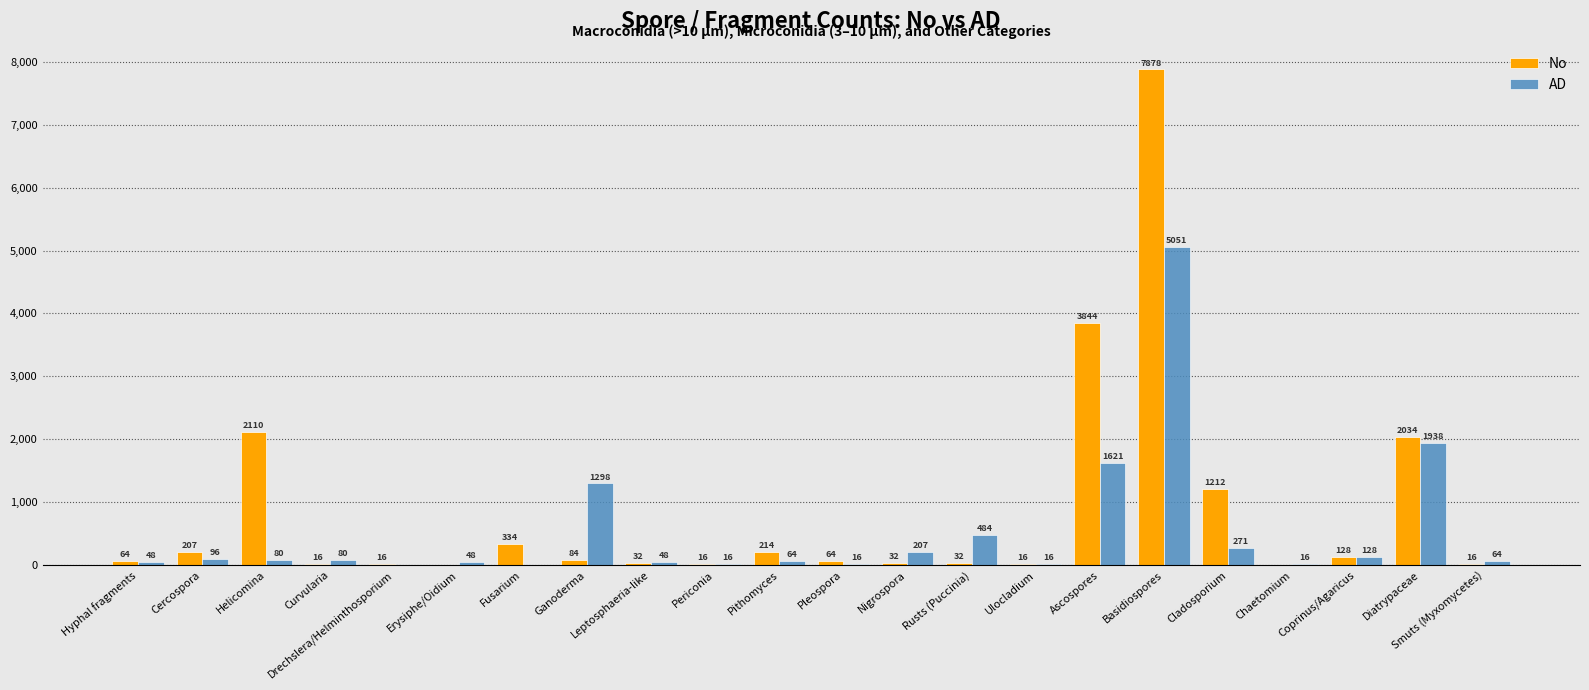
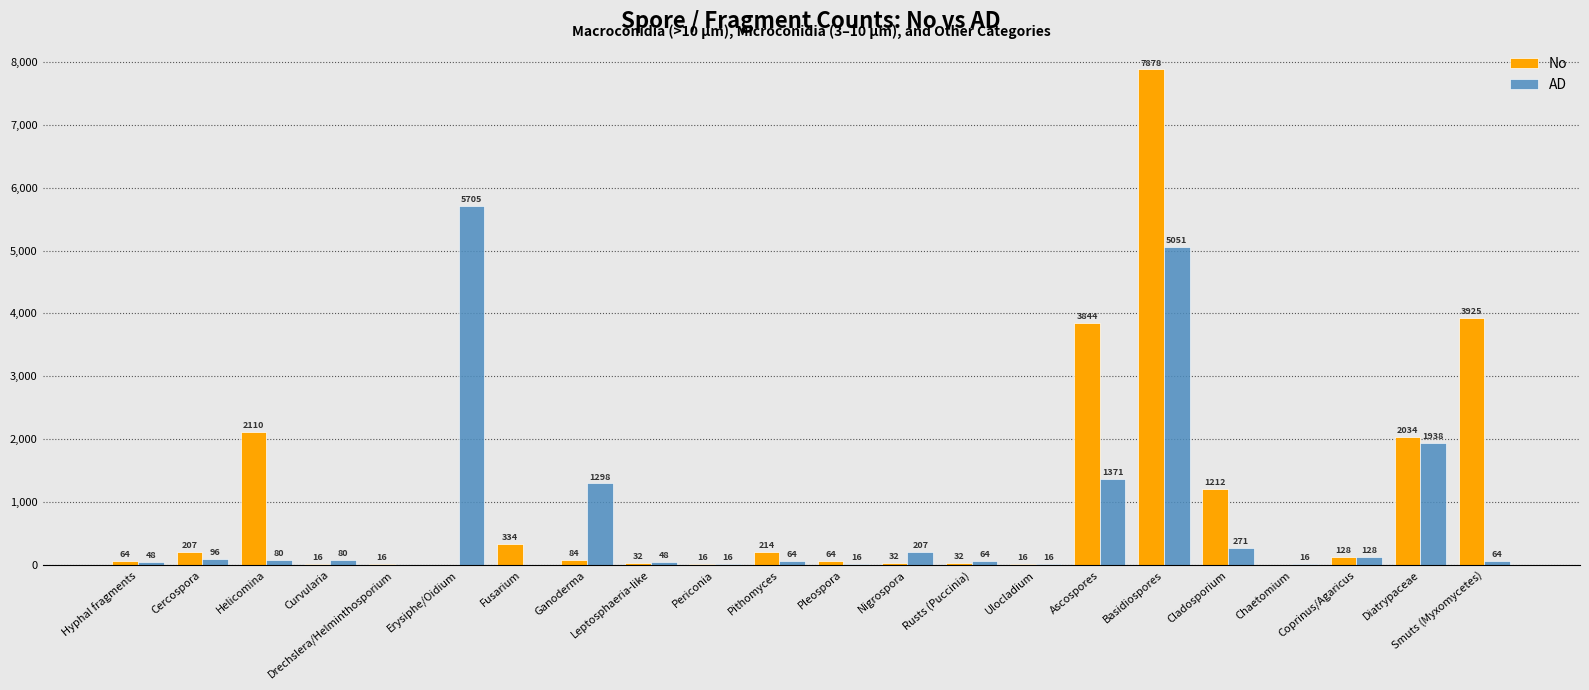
  {
    "No": {
      "Hyphal fragments": 64,
      "Cercospora": 207,
      "Helicomina": 2110,
      "Curvularia": 16,
      "Drechslera/Helminthosporium": 16,
      "Fusarium": 334,
      "Ganoderma": 84,
      "Leptosphaeria-like": 32,
      "Periconia": 16,
      "Pithomyces": 214,
      "Pleospora": 64,
      "Nigrospora": 32,
      "Rusts (Puccinia)": 32,
      "Ulocladium": 16,
      "Ascospores": 3844,
      "Basidiospores": 7878,
      "Cladosporium": 1212,
      "Coprinus/Agaricus": 128,
      "Diatrypaceae": 2034,
-     "Smuts (Myxomycetes)": 16
+     "Smuts (Myxomycetes)": 3925
    },
    "AD": {
      "Hyphal fragments": 48,
      "Cercospora": 96,
      "Helicomina": 80,
      "Curvularia": 80,
-     "Erysiphe/Oidium": 48,
+     "Erysiphe/Oidium": 5705,
      "Ganoderma": 1298,
      "Leptosphaeria-like": 48,
      "Periconia": 16,
      "Pithomyces": 64,
      "Pleospora": 16,
      "Nigrospora": 207,
-     "Rusts (Puccinia)": 484,
+     "Rusts (Puccinia)": 64,
      "Ulocladium": 16,
-     "Ascospores": 1621,
+     "Ascospores": 1371,
      "Basidiospores": 5051,
      "Cladosporium": 271,
      "Chaetomium": 16,
      "Coprinus/Agaricus": 128,
      "Diatrypaceae": 1938,
      "Smuts (Myxomycetes)": 64
    }
  }
